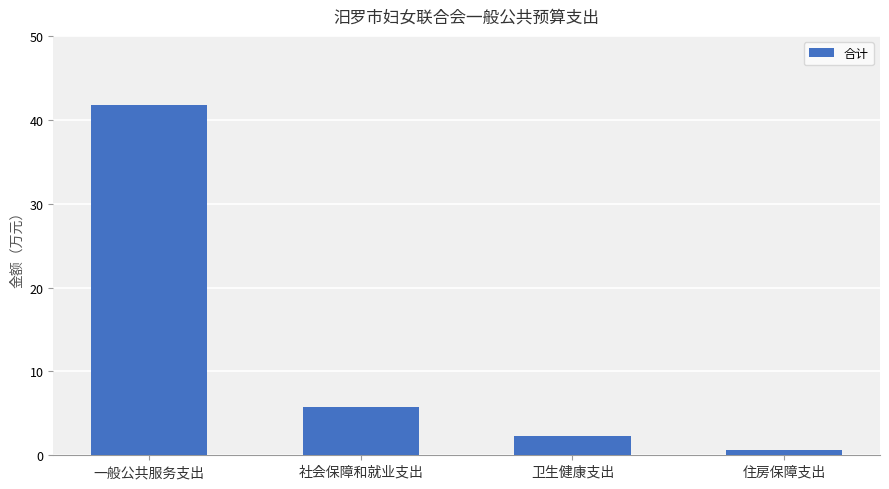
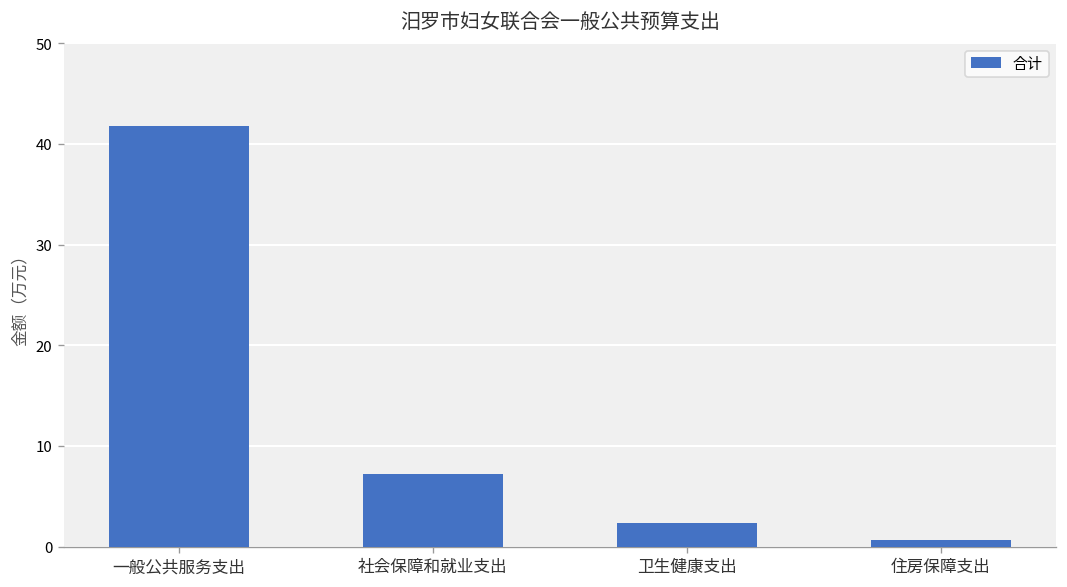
  {
    "一般公共服务支出": 42,
-   "社会保障和就业支出": 6,
+   "社会保障和就业支出": 7,
    "卫生健康支出": 2,
    "住房保障支出": 1
  }
